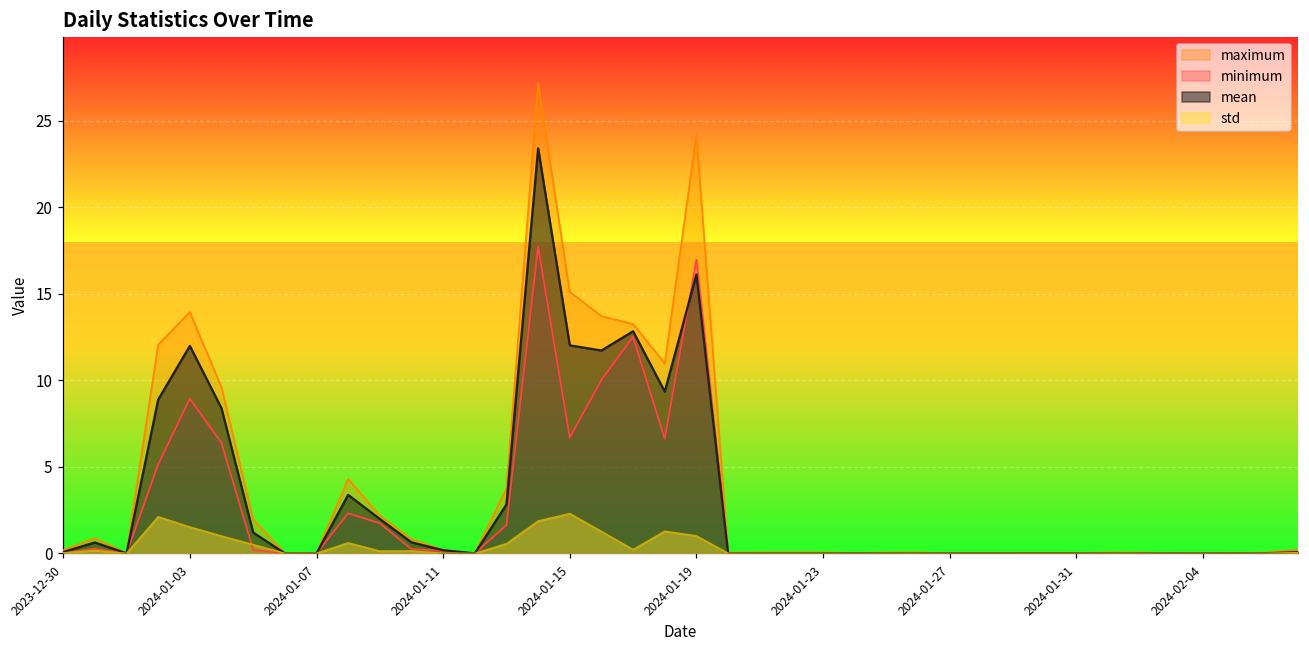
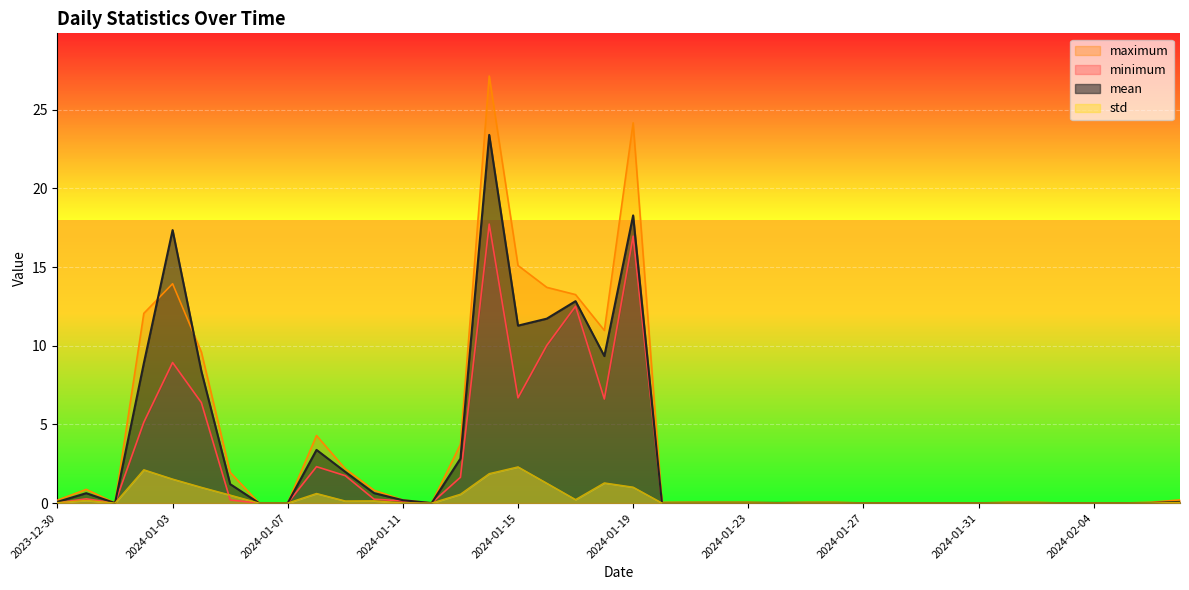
  {
    "mean": {
-     "2024-01-03": 12.0,
-     "2024-01-15": 12.0,
-     "2024-01-19": 16.1
+     "2024-01-03": 17.4,
+     "2024-01-15": 11.3,
+     "2024-01-19": 18.3
    }
  }
